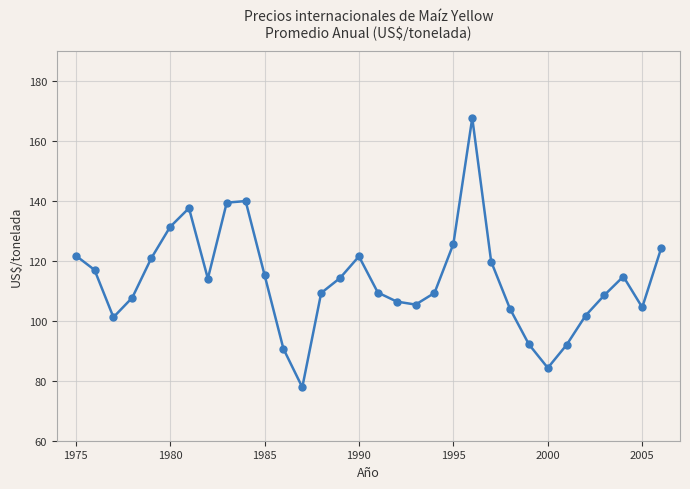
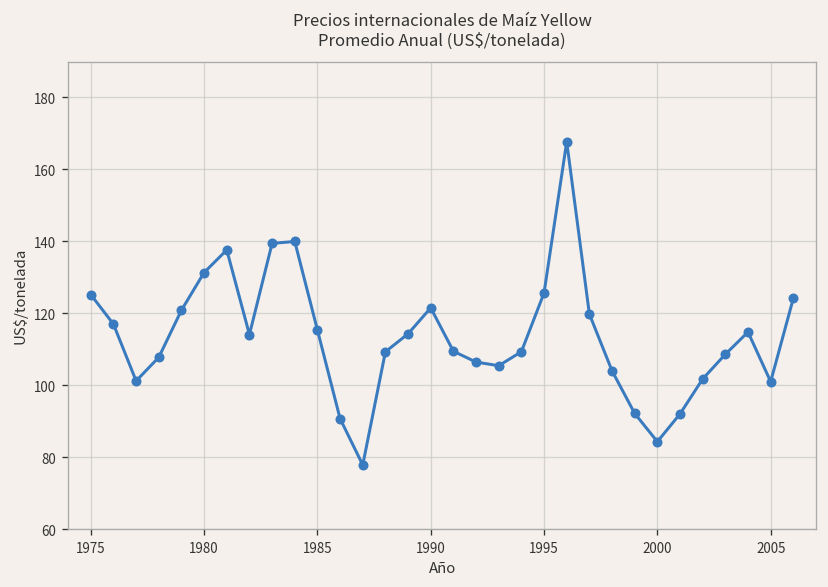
  {
-   "1975": 122,
+   "1975": 125,
    "1980": 131,
    "1985": 115,
    "1990": 122,
    "1995": 126,
    "2000": 84,
-   "2005": 104
+   "2005": 101
  }
